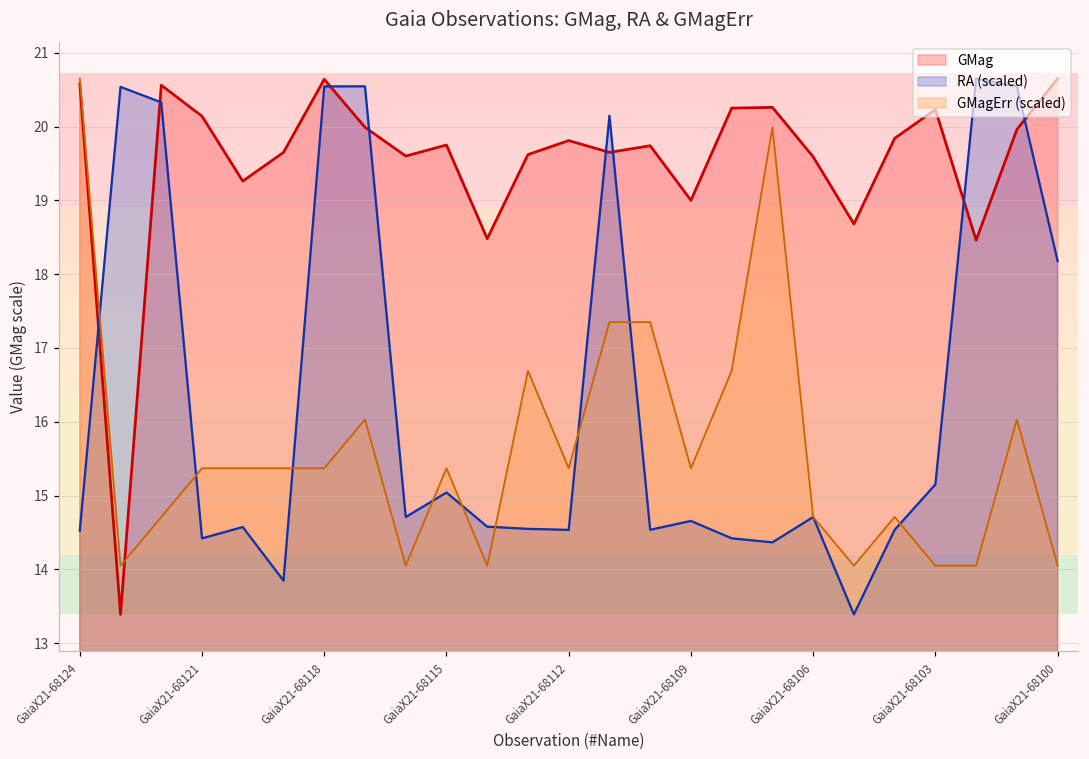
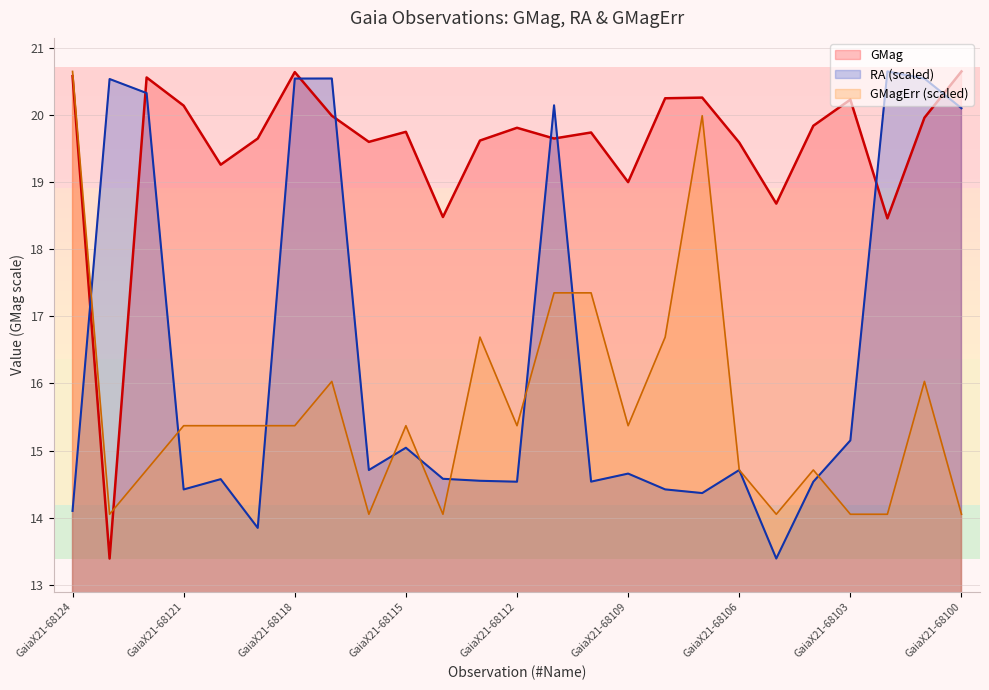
  {
    "RA (scaled)": {
-     "GaiaX21-68124": 14.5,
+     "GaiaX21-68124": 14.1,
      "GaiaX21-68121": 14.4,
      "GaiaX21-68118": 20.5,
      "GaiaX21-68115": 15.0,
      "GaiaX21-68112": 14.5,
      "GaiaX21-68109": 14.7,
      "GaiaX21-68103": 15.2,
-     "GaiaX21-68100": 18.2
+     "GaiaX21-68100": 20.1
    }
  }
